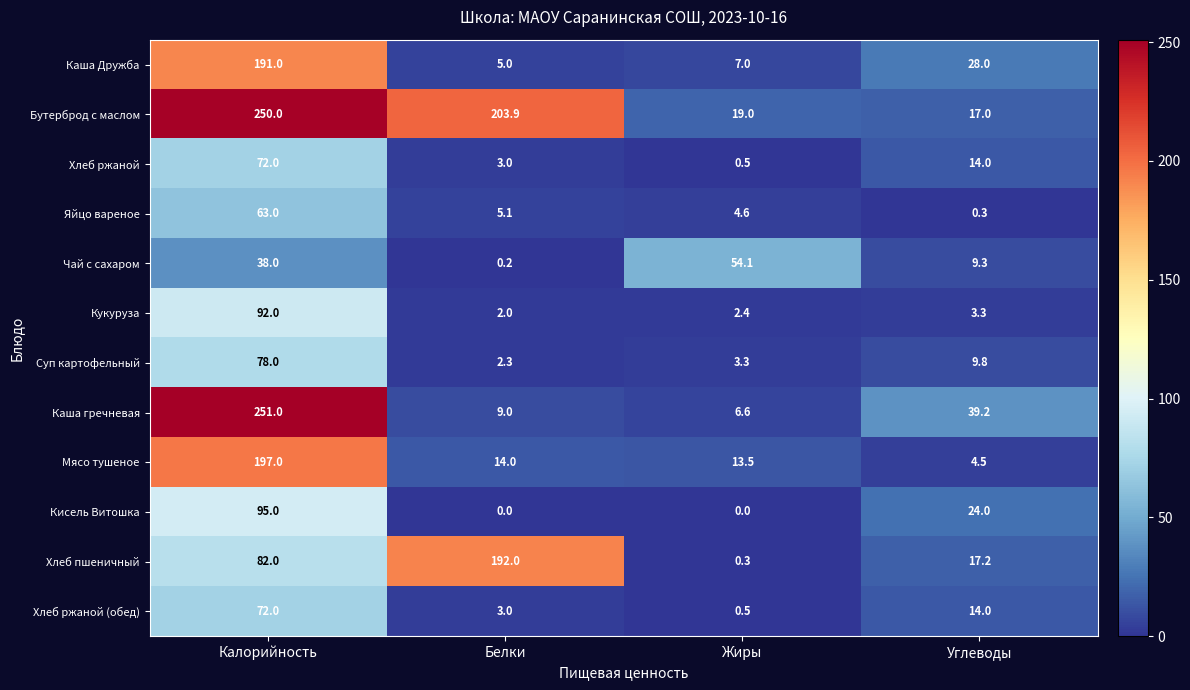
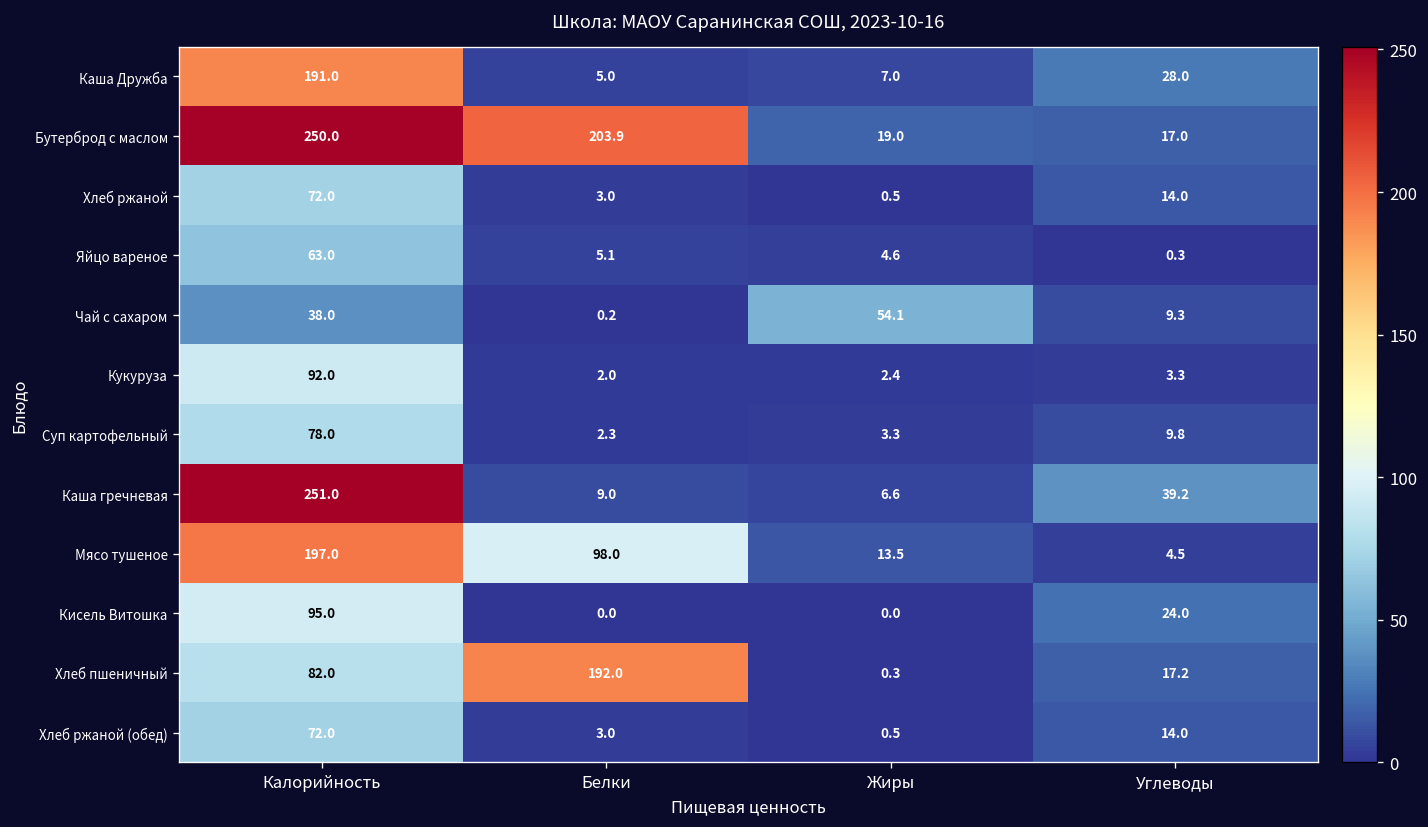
  {
    "Каша Дружба": {
      "Калорийность": 191.0,
      "Белки": 5.0,
      "Жиры": 7.0,
      "Углеводы": 28.0
    },
    "Бутерброд с маслом": {
      "Калорийность": 250.0,
      "Белки": 203.9,
      "Жиры": 19.0,
      "Углеводы": 17.0
    },
    "Хлеб ржаной": {
      "Калорийность": 72.0,
      "Белки": 3.0,
      "Жиры": 0.5,
      "Углеводы": 14.0
    },
    "Яйцо вареное": {
      "Калорийность": 63.0,
      "Белки": 5.1,
      "Жиры": 4.6,
      "Углеводы": 0.3
    },
    "Чай с сахаром": {
      "Калорийность": 38.0,
      "Белки": 0.2,
      "Жиры": 54.1,
      "Углеводы": 9.3
    },
    "Кукуруза": {
      "Калорийность": 92.0,
      "Белки": 2.0,
      "Жиры": 2.4,
      "Углеводы": 3.3
    },
    "Суп картофельный": {
      "Калорийность": 78.0,
      "Белки": 2.3,
      "Жиры": 3.3,
      "Углеводы": 9.8
    },
    "Каша гречневая": {
      "Калорийность": 251.0,
      "Белки": 9.0,
      "Жиры": 6.6,
      "Углеводы": 39.2
    },
    "Мясо тушеное": {
      "Калорийность": 197.0,
-     "Белки": 14.0,
+     "Белки": 98.0,
      "Жиры": 13.5,
      "Углеводы": 4.5
    },
    "Кисель Витошка": {
      "Калорийность": 95.0,
      "Белки": 0.0,
      "Жиры": 0.0,
      "Углеводы": 24.0
    },
    "Хлеб пшеничный": {
      "Калорийность": 82.0,
      "Белки": 192.0,
      "Жиры": 0.3,
      "Углеводы": 17.2
    },
    "Хлеб ржаной (обед)": {
      "Калорийность": 72.0,
      "Белки": 3.0,
      "Жиры": 0.5,
      "Углеводы": 14.0
    }
  }
